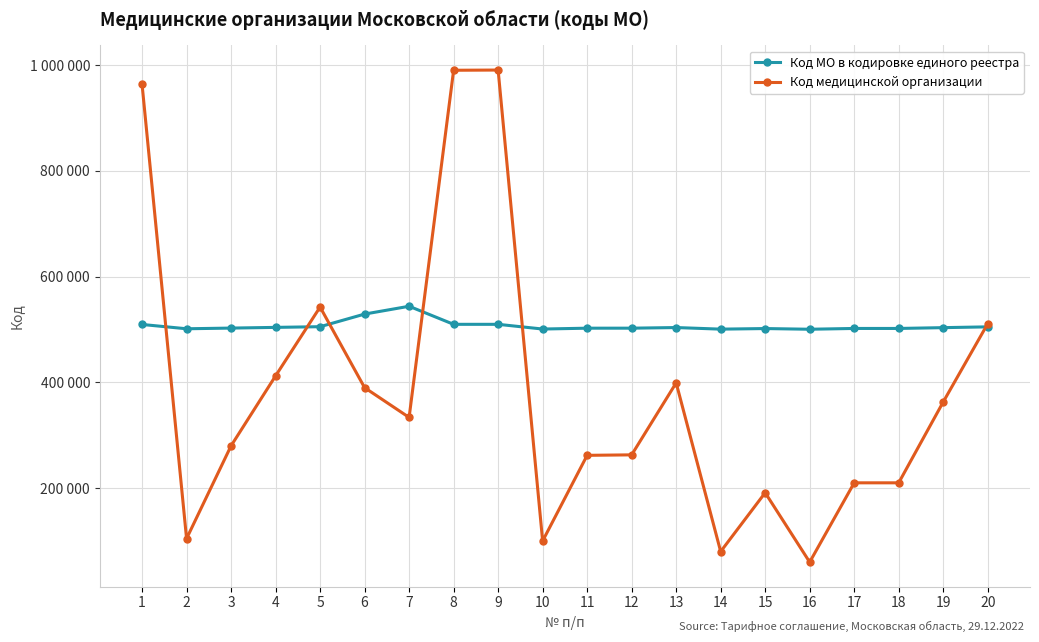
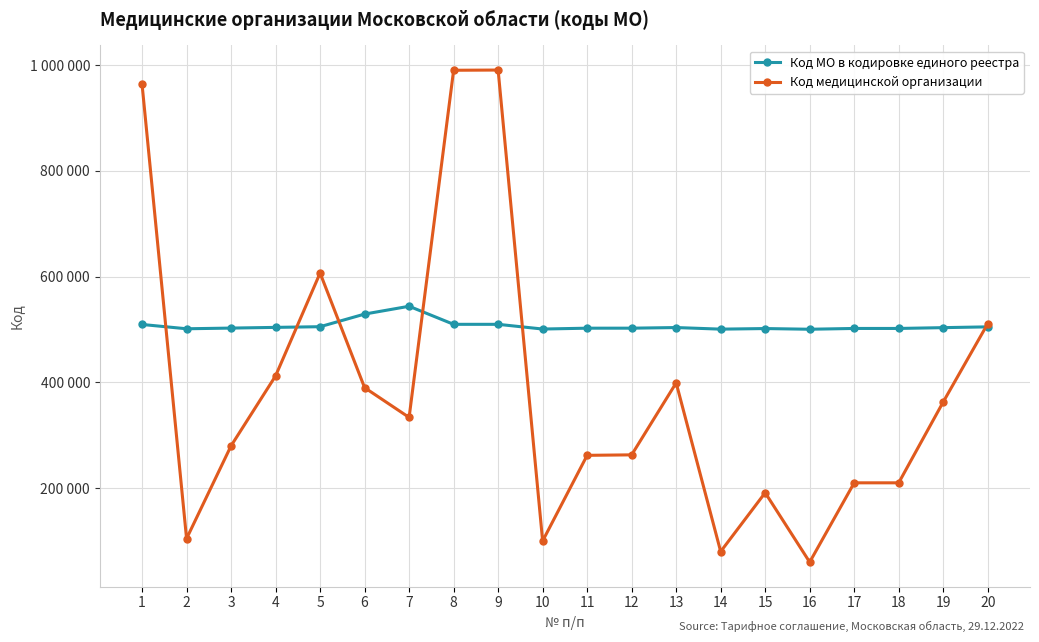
  {
    "Код МО в кодировке единого реестра": {
      "1": 510000,
      "2": 500000,
      "3": 500000,
      "4": 500000,
      "5": 510000,
      "6": 530000,
      "7": 540000,
      "8": 510000,
      "9": 510000,
      "10": 500000,
      "11": 500000,
      "12": 500000,
      "13": 500000,
      "14": 500000,
      "15": 500000,
      "16": 500000,
      "17": 500000,
      "18": 500000,
      "19": 500000,
      "20": 510000
    },
    "Код медицинской организации": {
      "1": 960000,
      "2": 100000,
      "3": 280000,
      "4": 410000,
-     "5": 540000,
+     "5": 610000,
      "6": 390000,
      "7": 330000,
      "8": 990000,
      "9": 990000,
      "10": 100000,
      "11": 260000,
      "12": 260000,
      "13": 400000,
      "14": 80000,
      "15": 190000,
      "16": 60000,
      "17": 210000,
      "18": 210000,
      "19": 360000,
      "20": 510000
    }
  }
